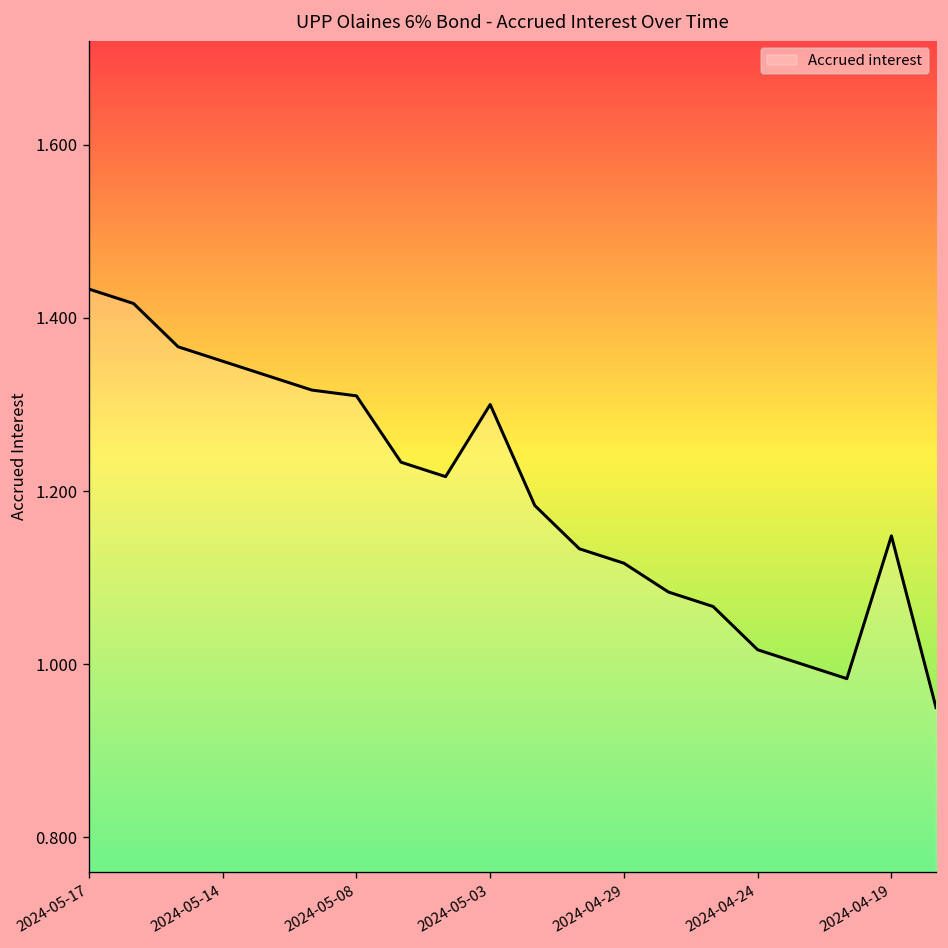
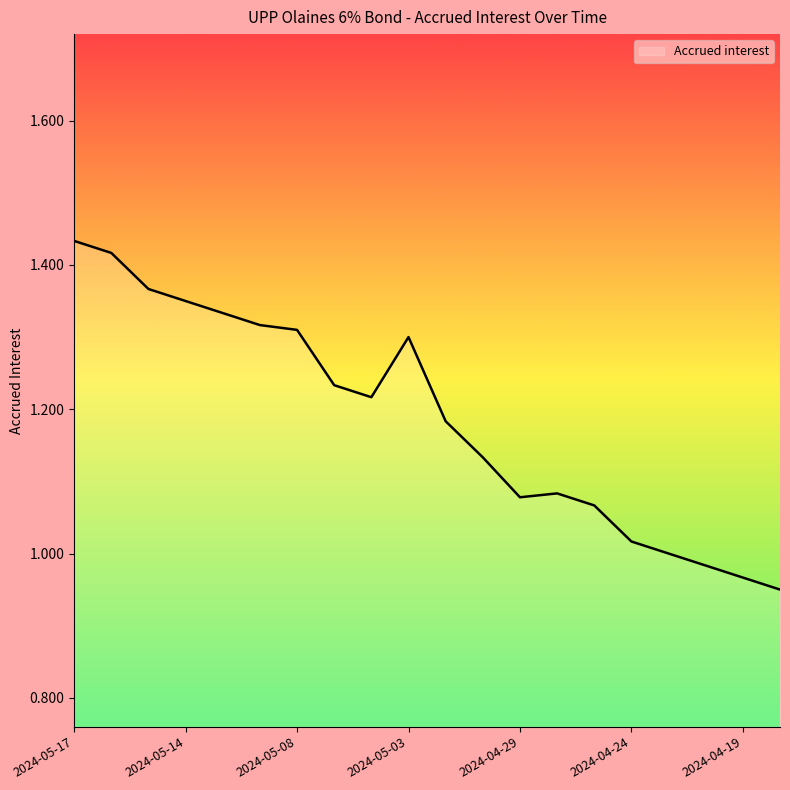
  {
    "2024-05-17": 1.43,
    "2024-05-14": 1.35,
    "2024-05-08": 1.31,
    "2024-05-03": 1.30,
-   "2024-04-29": 1.12,
+   "2024-04-29": 1.08,
    "2024-04-24": 1.02,
-   "2024-04-19": 1.15
+   "2024-04-19": 0.97
  }
